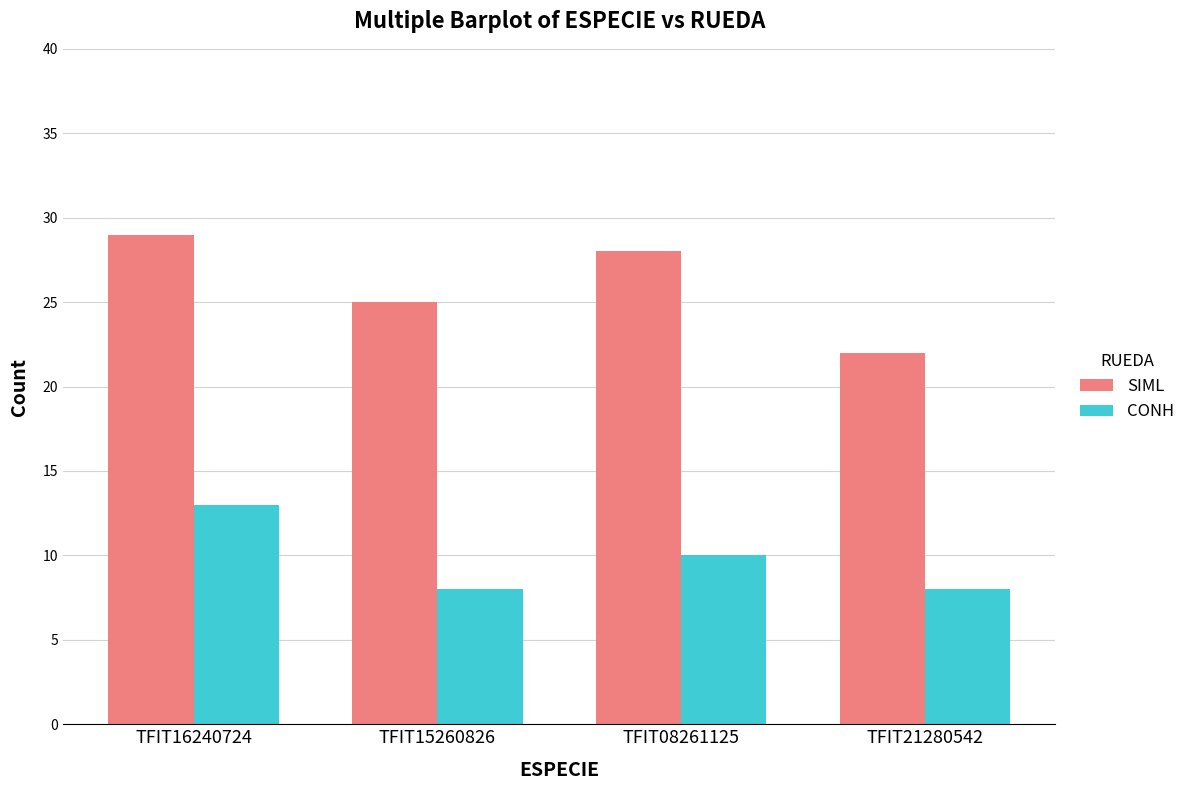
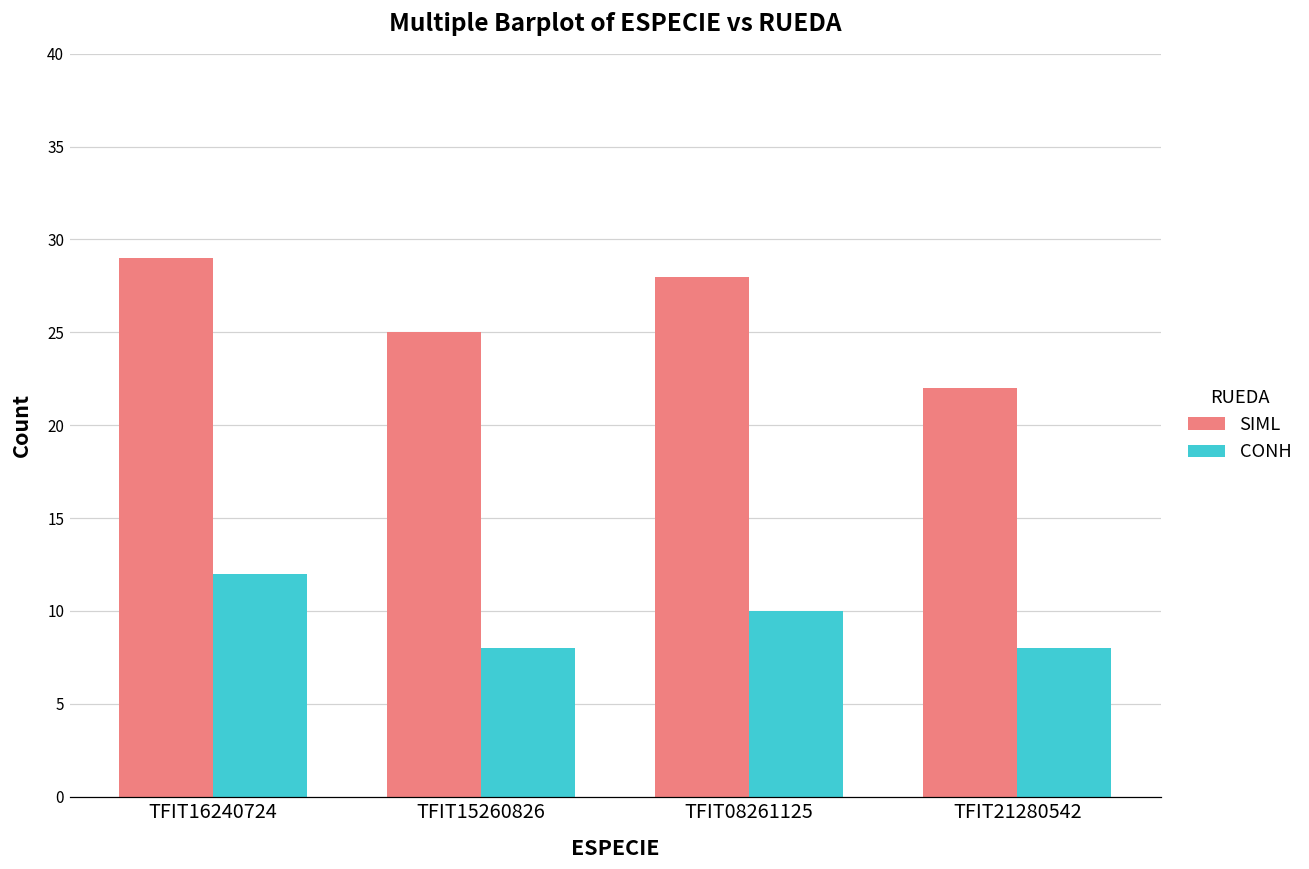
  {
    "SIML": {
      "TFIT16240724": 29,
      "TFIT15260826": 25,
      "TFIT08261125": 28,
      "TFIT21280542": 22
    },
    "CONH": {
-     "TFIT16240724": 13,
+     "TFIT16240724": 12,
      "TFIT15260826": 8,
      "TFIT08261125": 10,
      "TFIT21280542": 8
    }
  }
